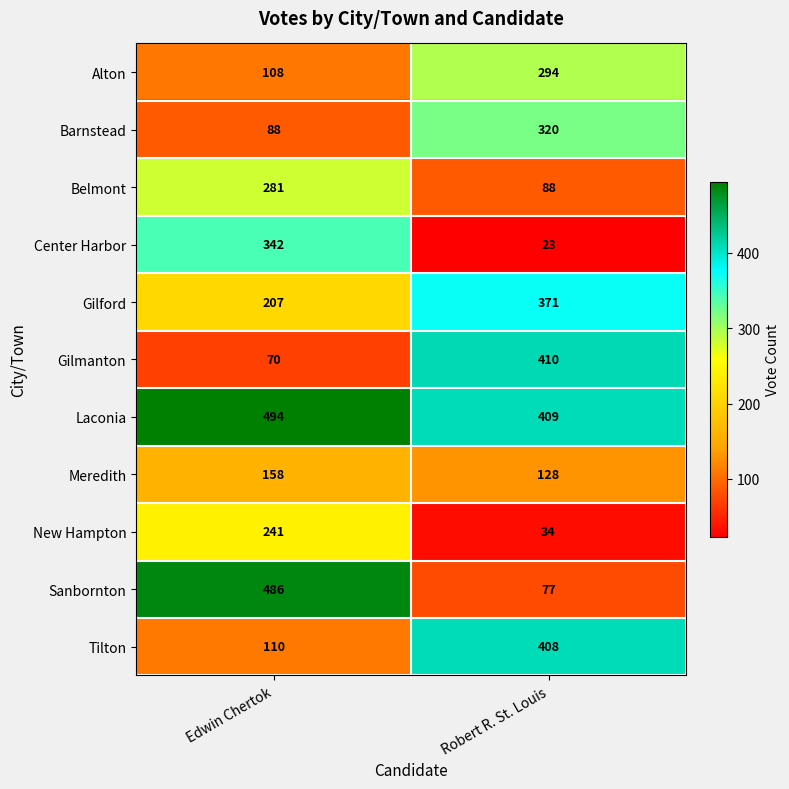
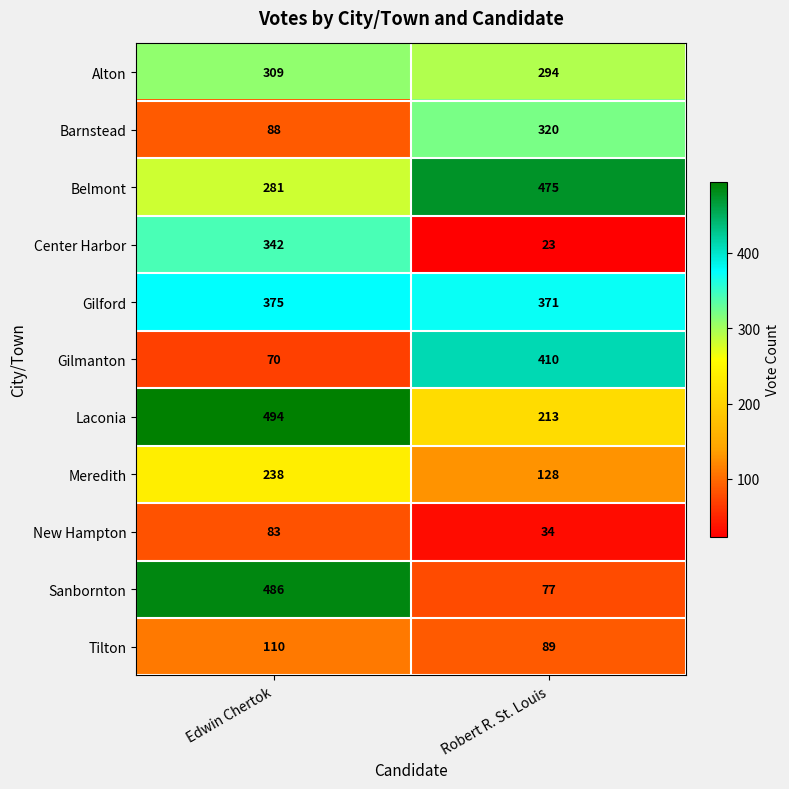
  {
    "Alton": {
-     "Edwin Chertok": 108,
+     "Edwin Chertok": 309,
      "Robert R. St. Louis": 294
    },
    "Barnstead": {
      "Edwin Chertok": 88,
      "Robert R. St. Louis": 320
    },
    "Belmont": {
      "Edwin Chertok": 281,
-     "Robert R. St. Louis": 88
+     "Robert R. St. Louis": 475
    },
    "Center Harbor": {
      "Edwin Chertok": 342,
      "Robert R. St. Louis": 23
    },
    "Gilford": {
-     "Edwin Chertok": 207,
+     "Edwin Chertok": 375,
      "Robert R. St. Louis": 371
    },
    "Gilmanton": {
      "Edwin Chertok": 70,
      "Robert R. St. Louis": 410
    },
    "Laconia": {
      "Edwin Chertok": 494,
-     "Robert R. St. Louis": 409
+     "Robert R. St. Louis": 213
    },
    "Meredith": {
-     "Edwin Chertok": 158,
+     "Edwin Chertok": 238,
      "Robert R. St. Louis": 128
    },
    "New Hampton": {
-     "Edwin Chertok": 241,
+     "Edwin Chertok": 83,
      "Robert R. St. Louis": 34
    },
    "Sanbornton": {
      "Edwin Chertok": 486,
      "Robert R. St. Louis": 77
    },
    "Tilton": {
      "Edwin Chertok": 110,
-     "Robert R. St. Louis": 408
+     "Robert R. St. Louis": 89
    }
  }
